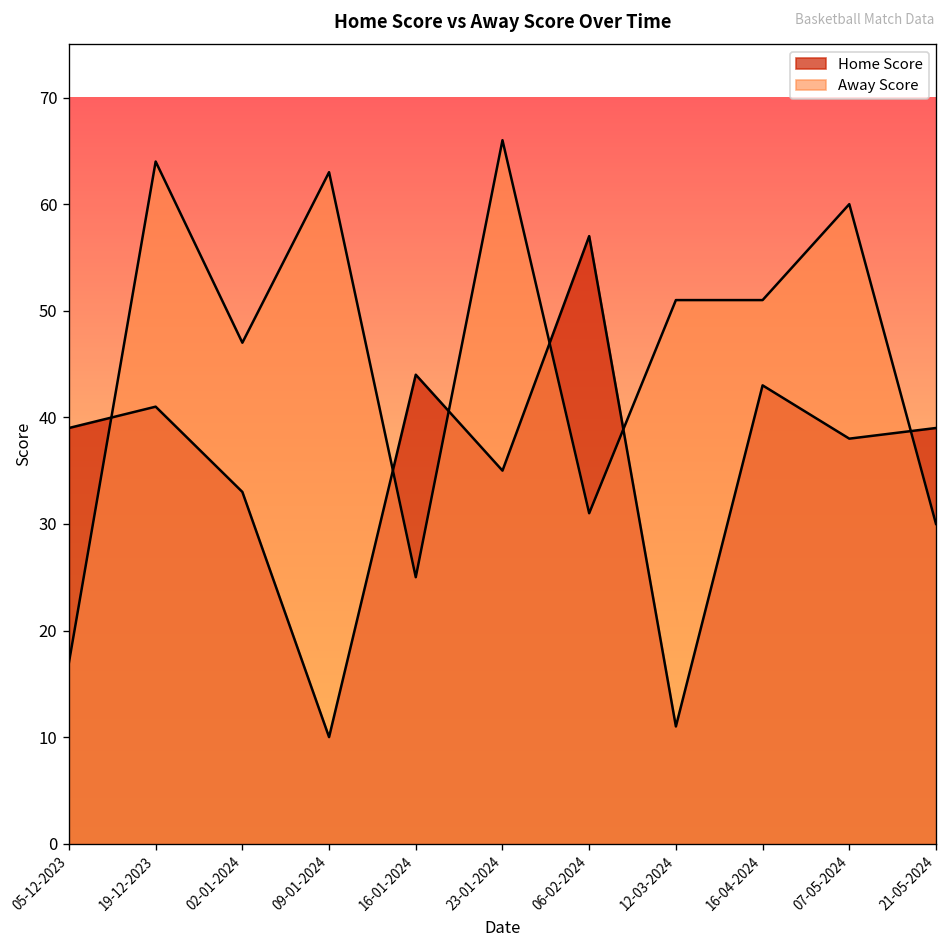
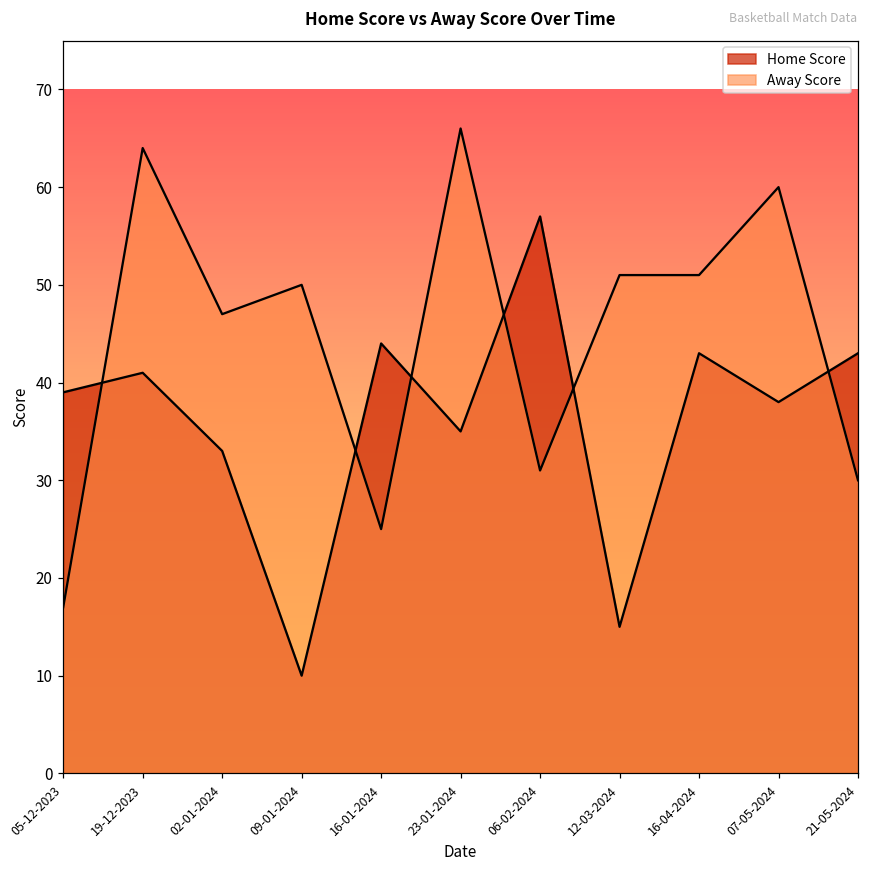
  {
    "Home Score": {
      "05-12-2023": 39,
      "19-12-2023": 41,
      "02-01-2024": 33,
      "09-01-2024": 10,
      "16-01-2024": 44,
      "23-01-2024": 35,
      "06-02-2024": 57,
-     "12-03-2024": 11,
+     "12-03-2024": 15,
      "16-04-2024": 43,
      "07-05-2024": 38,
-     "21-05-2024": 39
+     "21-05-2024": 43
    },
    "Away Score": {
      "05-12-2023": 17,
      "19-12-2023": 64,
      "02-01-2024": 47,
-     "09-01-2024": 63,
+     "09-01-2024": 50,
      "16-01-2024": 25,
      "23-01-2024": 66,
      "06-02-2024": 31,
      "12-03-2024": 51,
      "16-04-2024": 51,
      "07-05-2024": 60,
      "21-05-2024": 30
    }
  }
